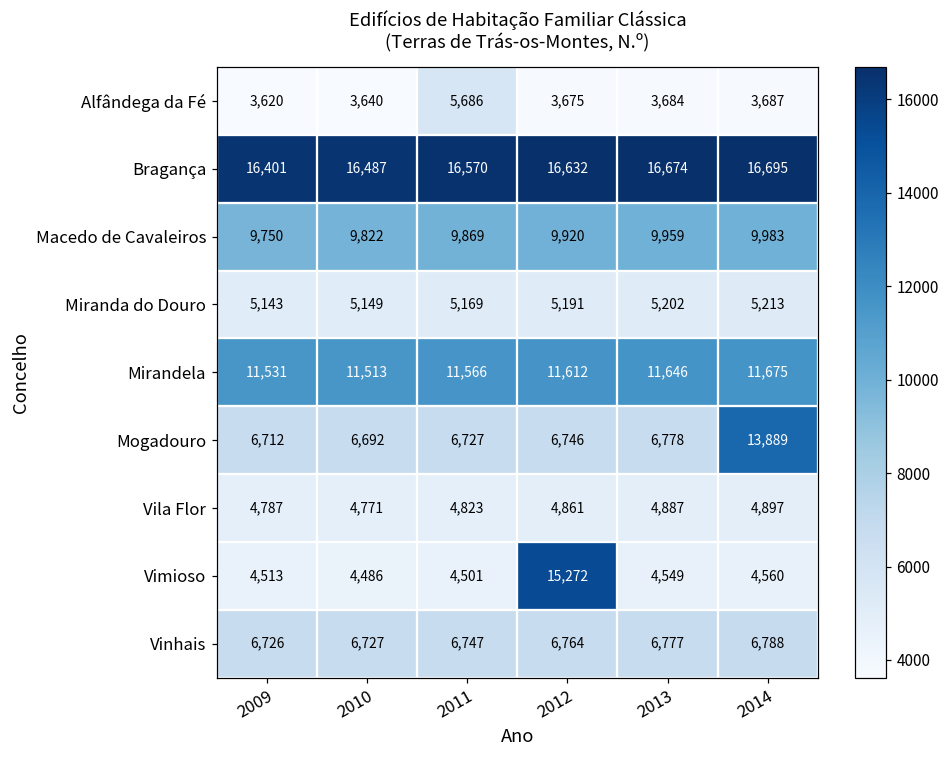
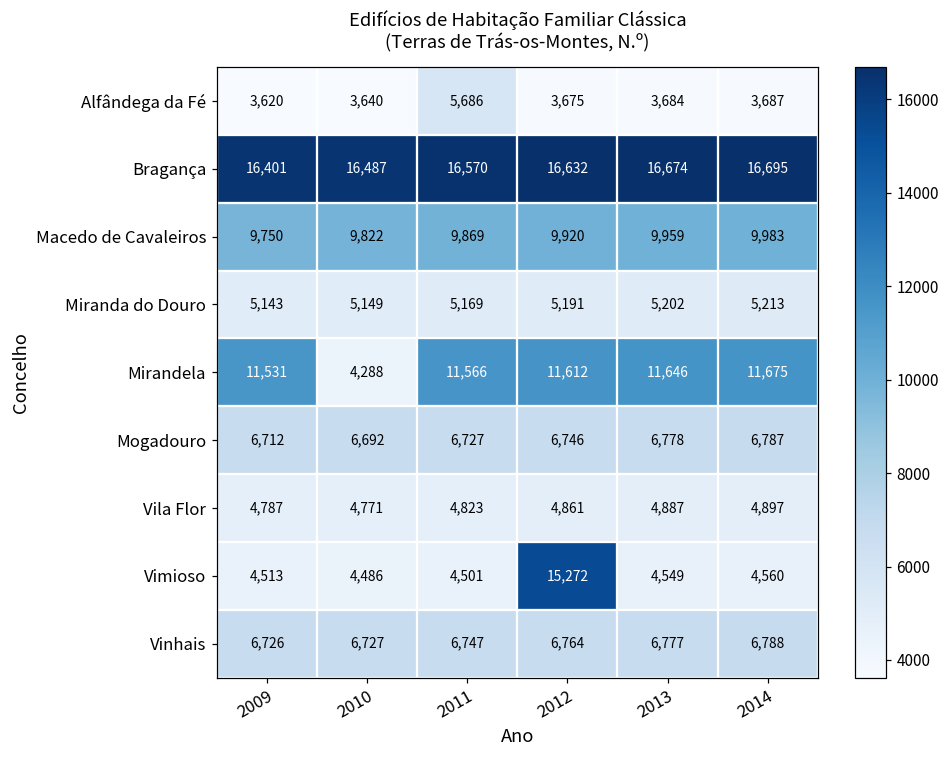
  {
    "Alfândega da Fé": {
      "2009": "3,620",
      "2010": "3,640",
      "2011": "5,686",
      "2012": "3,675",
      "2013": "3,684",
      "2014": "3,687"
    },
    "Bragança": {
      "2009": "16,401",
      "2010": "16,487",
      "2011": "16,570",
      "2012": "16,632",
      "2013": "16,674",
      "2014": "16,695"
    },
    "Macedo de Cavaleiros": {
      "2009": "9,750",
      "2010": "9,822",
      "2011": "9,869",
      "2012": "9,920",
      "2013": "9,959",
      "2014": "9,983"
    },
    "Miranda do Douro": {
      "2009": "5,143",
      "2010": "5,149",
      "2011": "5,169",
      "2012": "5,191",
      "2013": "5,202",
      "2014": "5,213"
    },
    "Mirandela": {
      "2009": "11,531",
-     "2010": "11,513",
+     "2010": "4,288",
      "2011": "11,566",
      "2012": "11,612",
      "2013": "11,646",
      "2014": "11,675"
    },
    "Mogadouro": {
      "2009": "6,712",
      "2010": "6,692",
      "2011": "6,727",
      "2012": "6,746",
      "2013": "6,778",
-     "2014": "13,889"
+     "2014": "6,787"
    },
    "Vila Flor": {
      "2009": "4,787",
      "2010": "4,771",
      "2011": "4,823",
      "2012": "4,861",
      "2013": "4,887",
      "2014": "4,897"
    },
    "Vimioso": {
      "2009": "4,513",
      "2010": "4,486",
      "2011": "4,501",
      "2012": "15,272",
      "2013": "4,549",
      "2014": "4,560"
    },
    "Vinhais": {
      "2009": "6,726",
      "2010": "6,727",
      "2011": "6,747",
      "2012": "6,764",
      "2013": "6,777",
      "2014": "6,788"
    }
  }
